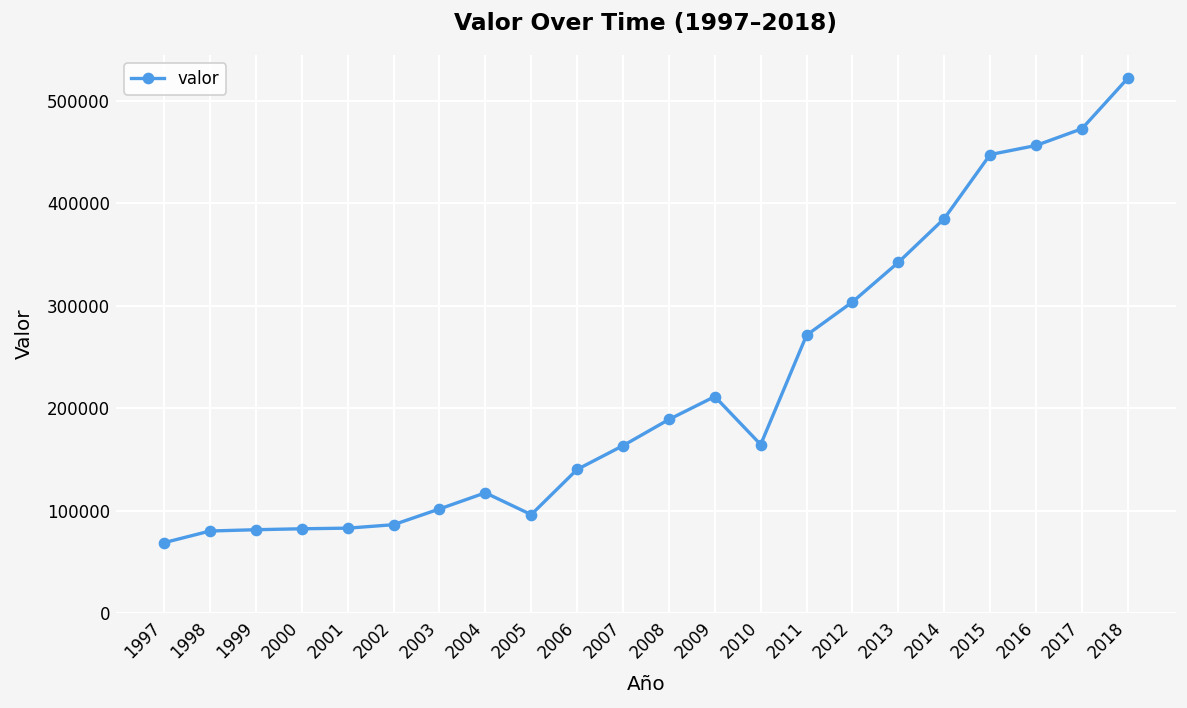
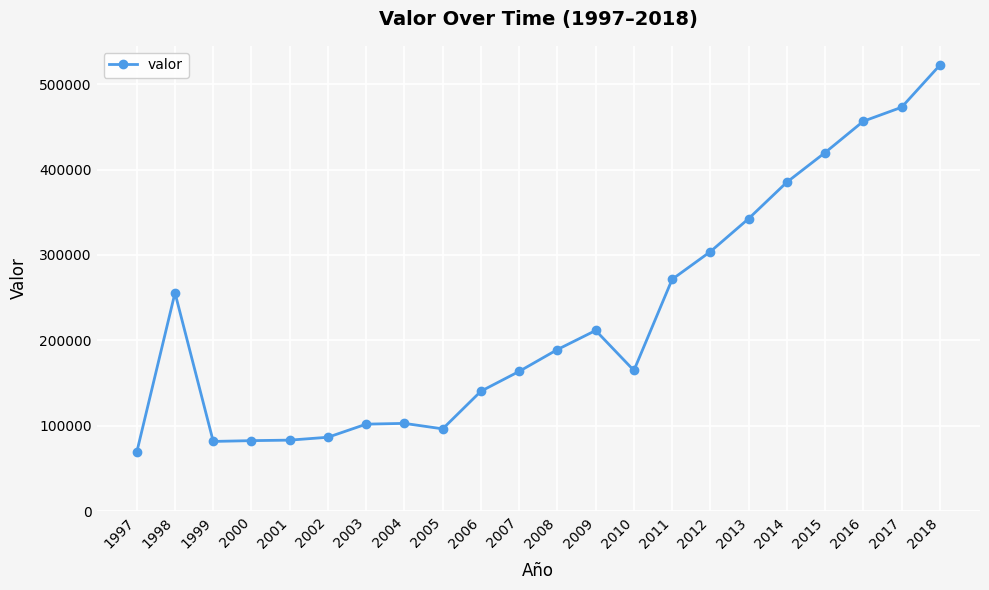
  {
    "1997": 70000,
-   "1998": 80000,
+   "1998": 260000,
    "1999": 80000,
    "2000": 80000,
    "2001": 80000,
    "2002": 90000,
    "2003": 100000,
-   "2004": 120000,
+   "2004": 100000,
    "2005": 100000,
    "2006": 140000,
    "2007": 160000,
    "2008": 190000,
    "2009": 210000,
    "2010": 160000,
    "2011": 270000,
    "2012": 300000,
    "2013": 340000,
    "2014": 390000,
-   "2015": 450000,
+   "2015": 420000,
    "2016": 460000,
    "2017": 470000,
    "2018": 520000
  }
